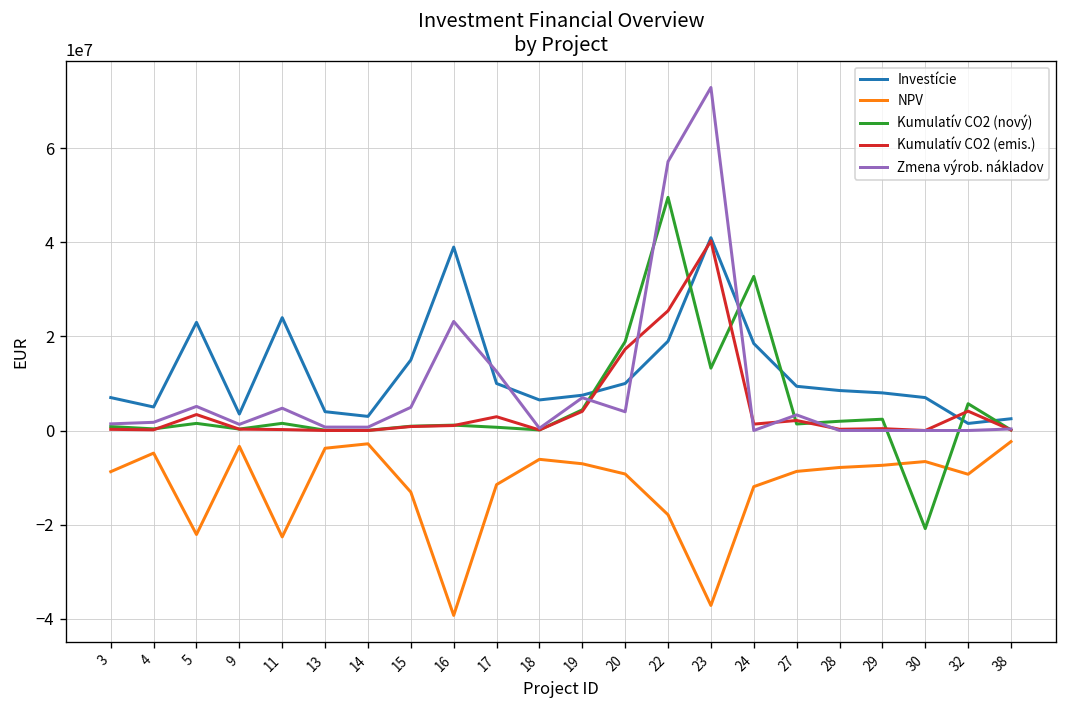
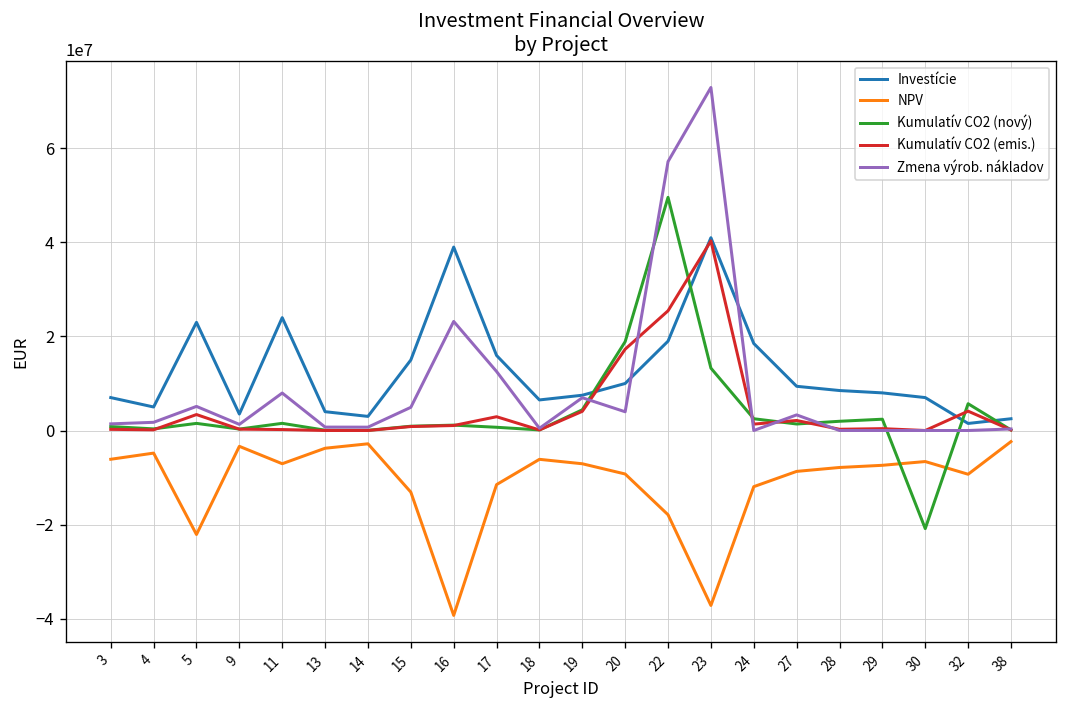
  {
    "Investície": {
      "3": 7000000,
      "4": 5000000,
      "5": 23000000,
      "9": 4000000,
      "11": 24000000,
      "13": 4000000,
      "14": 3000000,
      "15": 15000000,
      "16": 39000000,
-     "17": 10000000,
+     "17": 16000000,
      "18": 7000000,
      "20": 10000000,
      "22": 19000000,
      "23": 41000000,
      "24": 19000000,
      "27": 9000000,
      "28": 9000000,
      "29": 8000000,
      "30": 7000000,
      "32": 2000000,
      "38": 3000000
    },
    "NPV": {
-     "3": -9000000,
+     "3": -6000000,
      "4": -5000000,
      "5": -22000000,
      "9": -3000000,
-     "11": -23000000,
+     "11": -7000000,
      "13": -4000000,
      "14": -3000000,
      "15": -13000000,
      "16": -39000000,
      "17": -12000000,
      "18": -6000000,
      "19": -7000000,
      "20": -9000000,
      "22": -18000000,
      "23": -37000000,
      "24": -12000000,
      "27": -9000000,
      "28": -8000000,
      "29": -7000000,
      "30": -7000000,
      "32": -9000000,
      "38": -2000000
    },
    "Kumulatív CO2 (nový)": {
      "5": 2000000,
      "11": 2000000,
      "17": 1000000,
      "20": 19000000,
      "22": 50000000,
      "23": 13000000,
-     "24": 33000000,
+     "24": 3000000,
      "27": 1000000,
      "28": 2000000,
      "29": 2000000,
      "30": -21000000,
      "32": 6000000
    },
    "Kumulatív CO2 (emis.)": {
      "5": 3000000,
      "11": 0,
      "17": 3000000,
      "20": 17000000,
      "22": 25000000,
      "23": 40000000,
      "24": 1000000,
      "27": 2000000,
      "32": 4000000
    },
    "Zmena výrob. nákladov": {
      "4": 2000000,
      "5": 5000000,
      "9": 1000000,
-     "11": 5000000,
+     "11": 8000000,
      "13": 1000000,
      "14": 1000000,
      "15": 5000000,
      "16": 23000000,
      "17": 13000000,
      "20": 4000000,
      "22": 57000000,
      "23": 73000000,
      "24": 0,
      "27": 3000000,
      "32": 0
    }
  }
